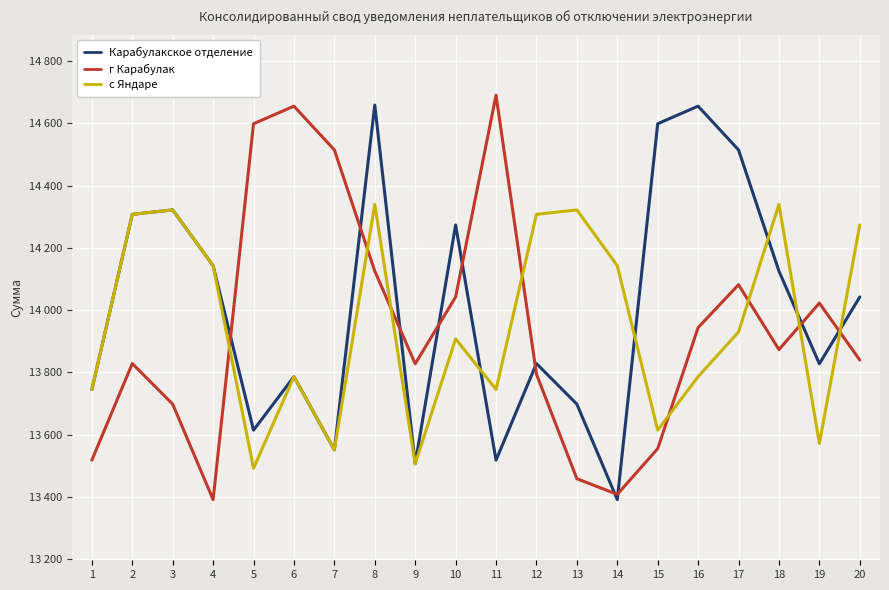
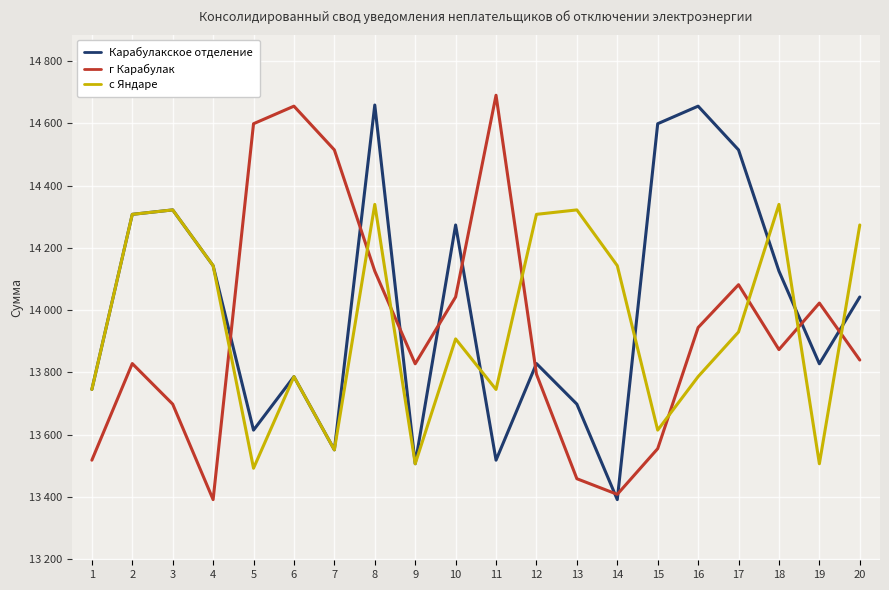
  {
    "Карабулакское отделение": {
      "5": 13610,
      "8": 14660,
      "10": 14270,
      "11": 13520,
      "12": 13830,
      "13": 13700,
      "14": 13390,
      "15": 14600,
      "16": 14650,
      "17": 14510,
      "18": 14130,
      "19": 13830,
      "20": 14040
    },
    "г Карабулак": {
      "1": 13520,
      "2": 13830,
      "3": 13700,
      "4": 13390,
      "5": 14600,
      "6": 14650,
      "7": 14510,
      "8": 14130,
      "9": 13830,
      "10": 14040,
      "11": 14690,
      "12": 13790,
      "13": 13460,
      "14": 13410,
      "15": 13560,
      "16": 13940,
      "17": 14080,
      "18": 13870,
      "19": 14020,
      "20": 13840
    },
    "с Яндаре": {
      "5": 13490,
      "8": 14340,
      "10": 13910,
      "11": 13750,
      "12": 14310,
      "13": 14320,
      "14": 14140,
      "15": 13610,
      "16": 13790,
      "17": 13930,
      "18": 14340,
-     "19": 13570,
+     "19": 13510,
      "20": 14270
    }
  }
